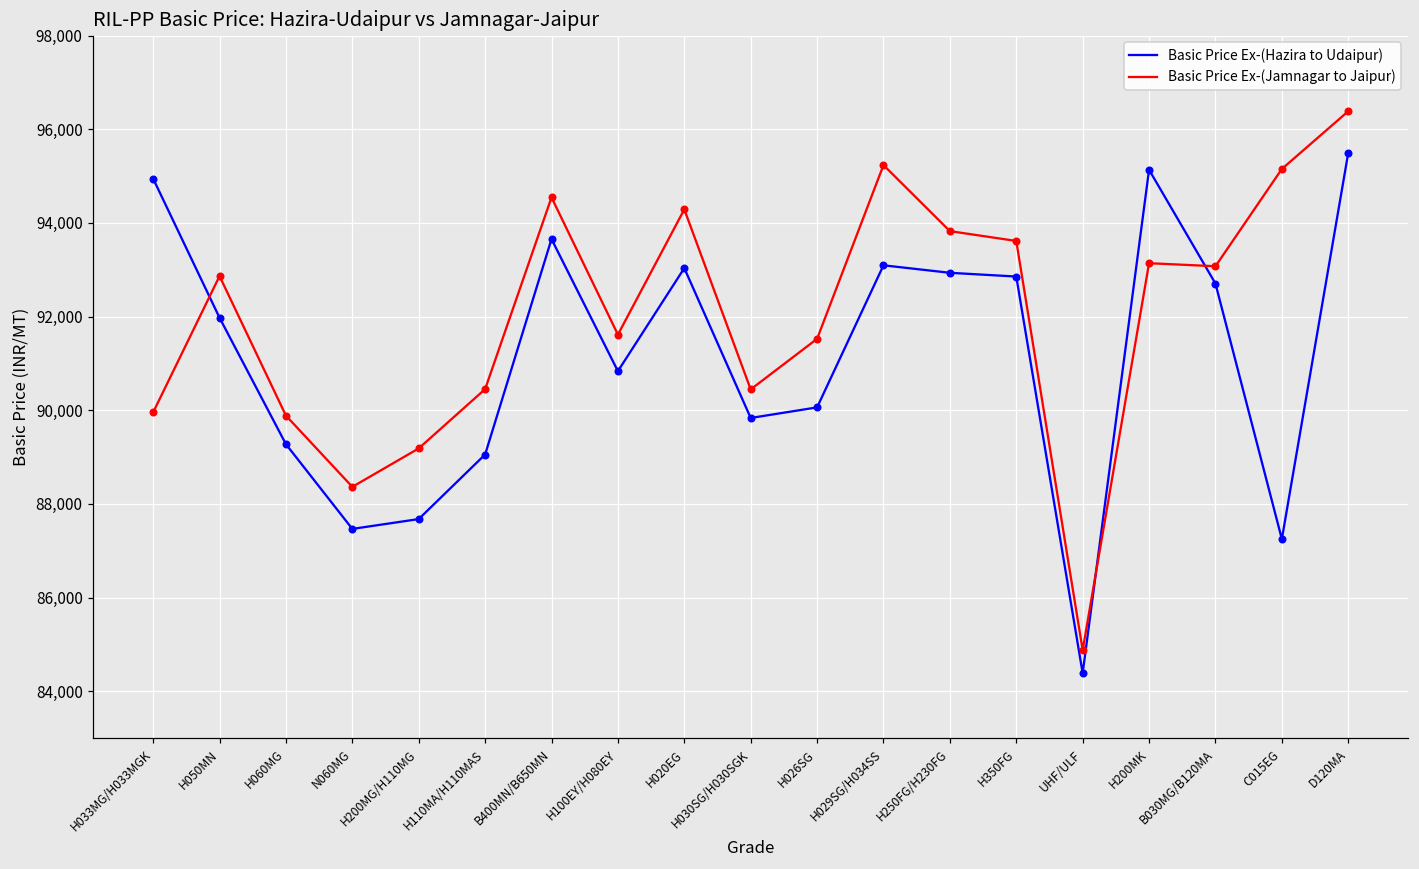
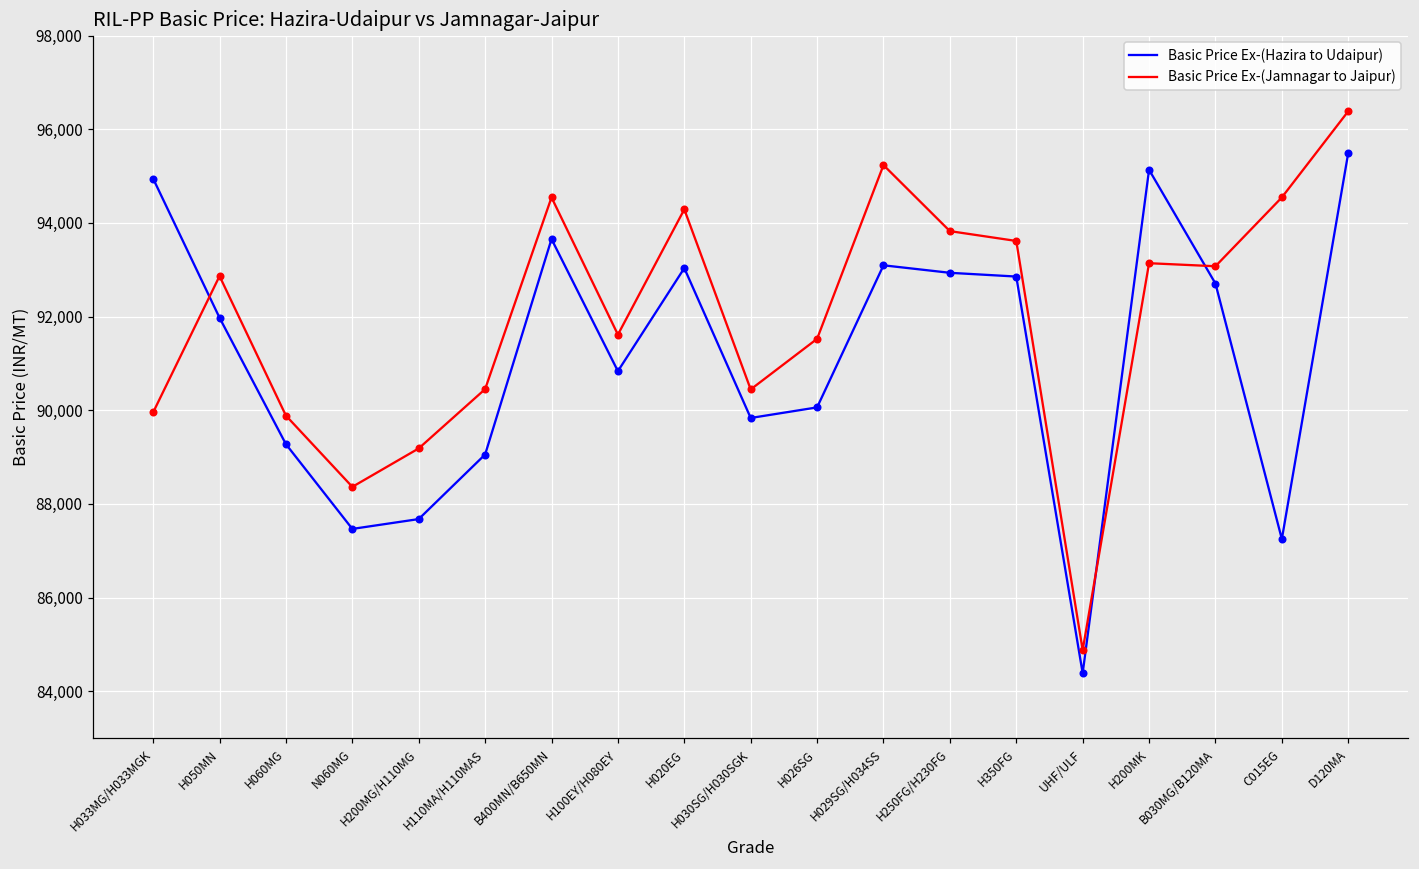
  {
    "Basic Price Ex-(Hazira to Udaipur)": {
      "H033MG/H033MGK": "94,900",
      "H050MN": "92,000",
      "H060MG": "89,300",
      "N060MG": "87,500",
      "H200MG/H110MG": "87,700",
      "H110MA/H110MAS": "89,100",
      "B400MN/B650MN": "93,700",
      "H100EY/H080EY": "90,800",
      "H020EG": "93,000",
      "H030SG/H030SGK": "89,800",
      "H026SG": "90,100",
      "H029SG/H034SS": "93,100",
      "H250FG/H230FG": "92,900",
      "H350FG": "92,900",
      "UHF/ULF": "84,400",
      "H200MK": "95,100",
      "B030MG/B120MA": "92,700",
      "C015EG": "87,200",
      "D120MA": "95,500"
    },
    "Basic Price Ex-(Jamnagar to Jaipur)": {
      "H033MG/H033MGK": "90,000",
      "H050MN": "92,900",
      "H060MG": "89,900",
      "N060MG": "88,400",
      "H200MG/H110MG": "89,200",
      "H110MA/H110MAS": "90,500",
      "B400MN/B650MN": "94,500",
      "H100EY/H080EY": "91,600",
      "H020EG": "94,300",
      "H030SG/H030SGK": "90,400",
      "H026SG": "91,500",
      "H029SG/H034SS": "95,200",
      "H250FG/H230FG": "93,800",
      "H350FG": "93,600",
      "UHF/ULF": "84,900",
      "H200MK": "93,100",
      "B030MG/B120MA": "93,100",
-     "C015EG": "95,200",
+     "C015EG": "94,500",
      "D120MA": "96,400"
    }
  }
